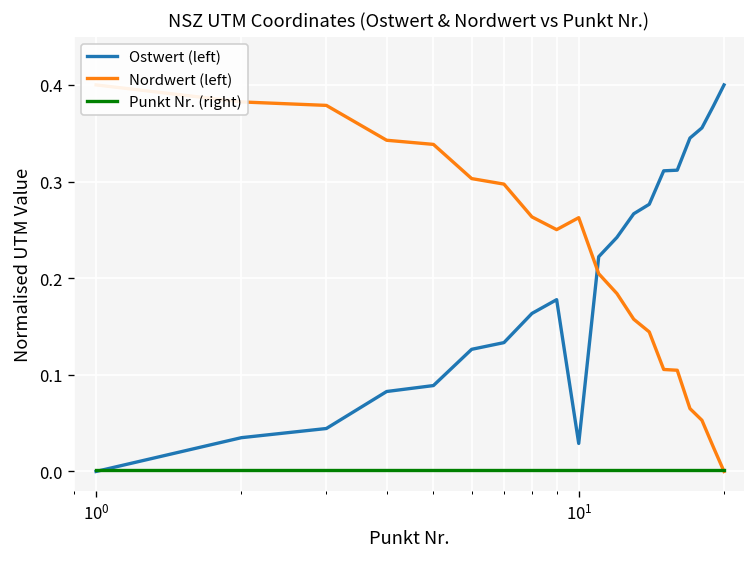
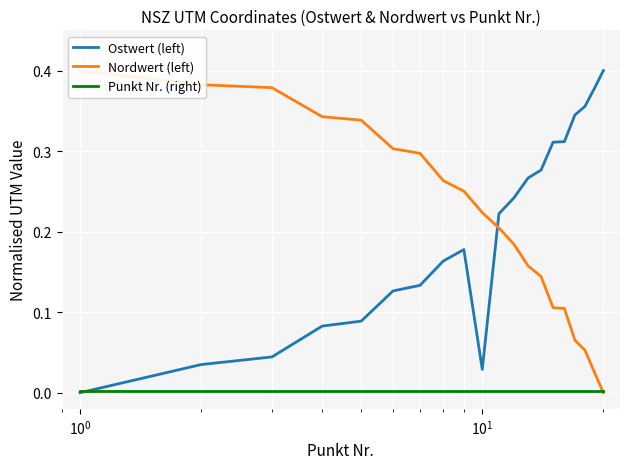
  {
    "Ostwert (left)": {
      "10^1": 0.03
    },
    "Nordwert (left)": {
-     "10^1": 0.26
+     "10^1": 0.22
    },
    "Punkt Nr. (right)": {
      "10^1": 0.00
    }
  }
